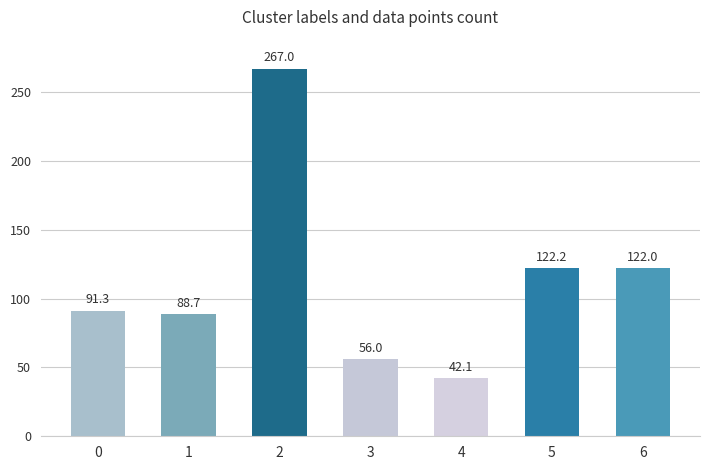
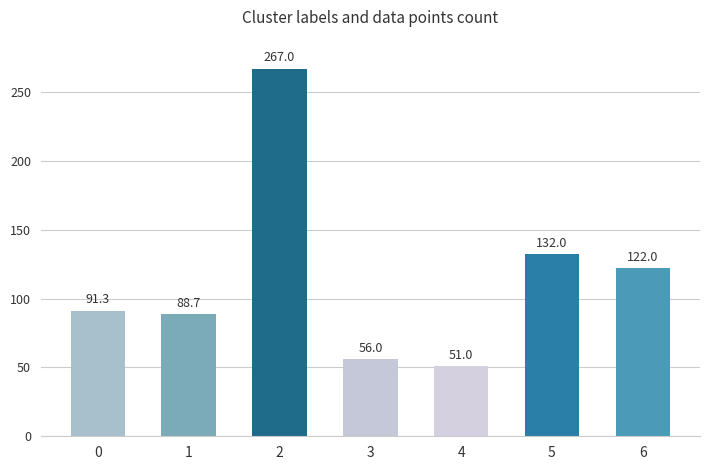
  {
    "0": 91.3,
    "1": 88.7,
    "2": 267.0,
    "3": 56.0,
-   "4": 42.1,
-   "5": 122.2,
+   "4": 51.0,
+   "5": 132.0,
    "6": 122.0
  }
